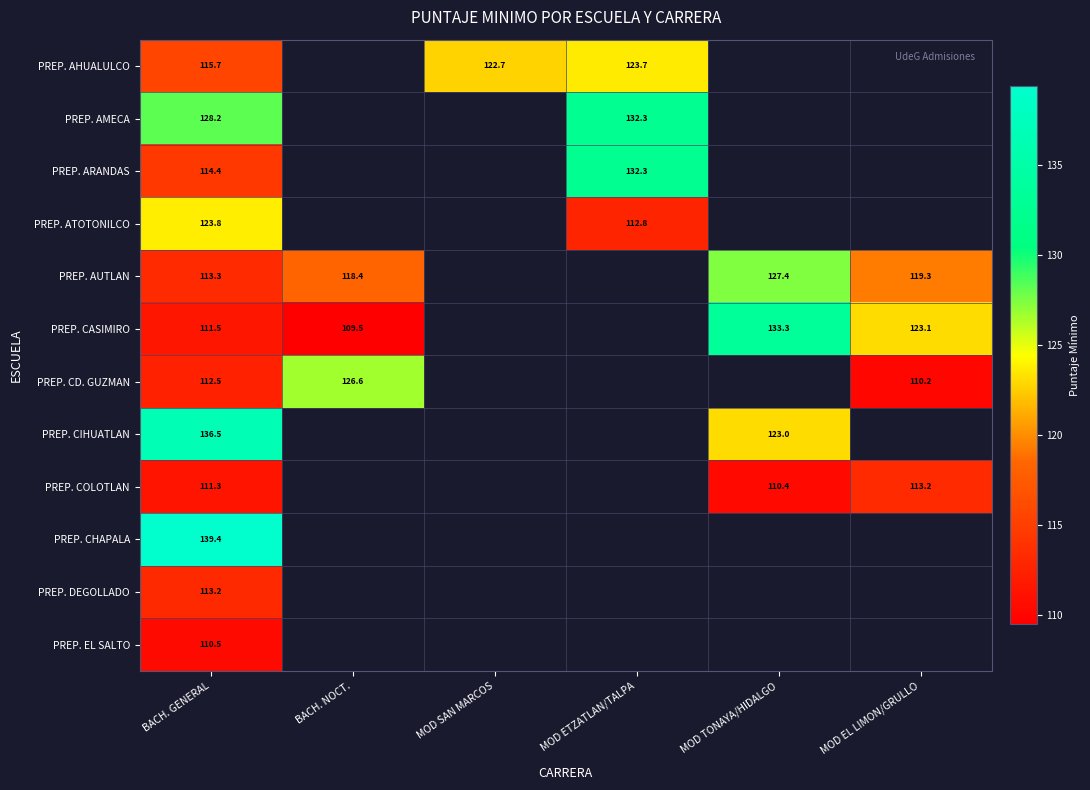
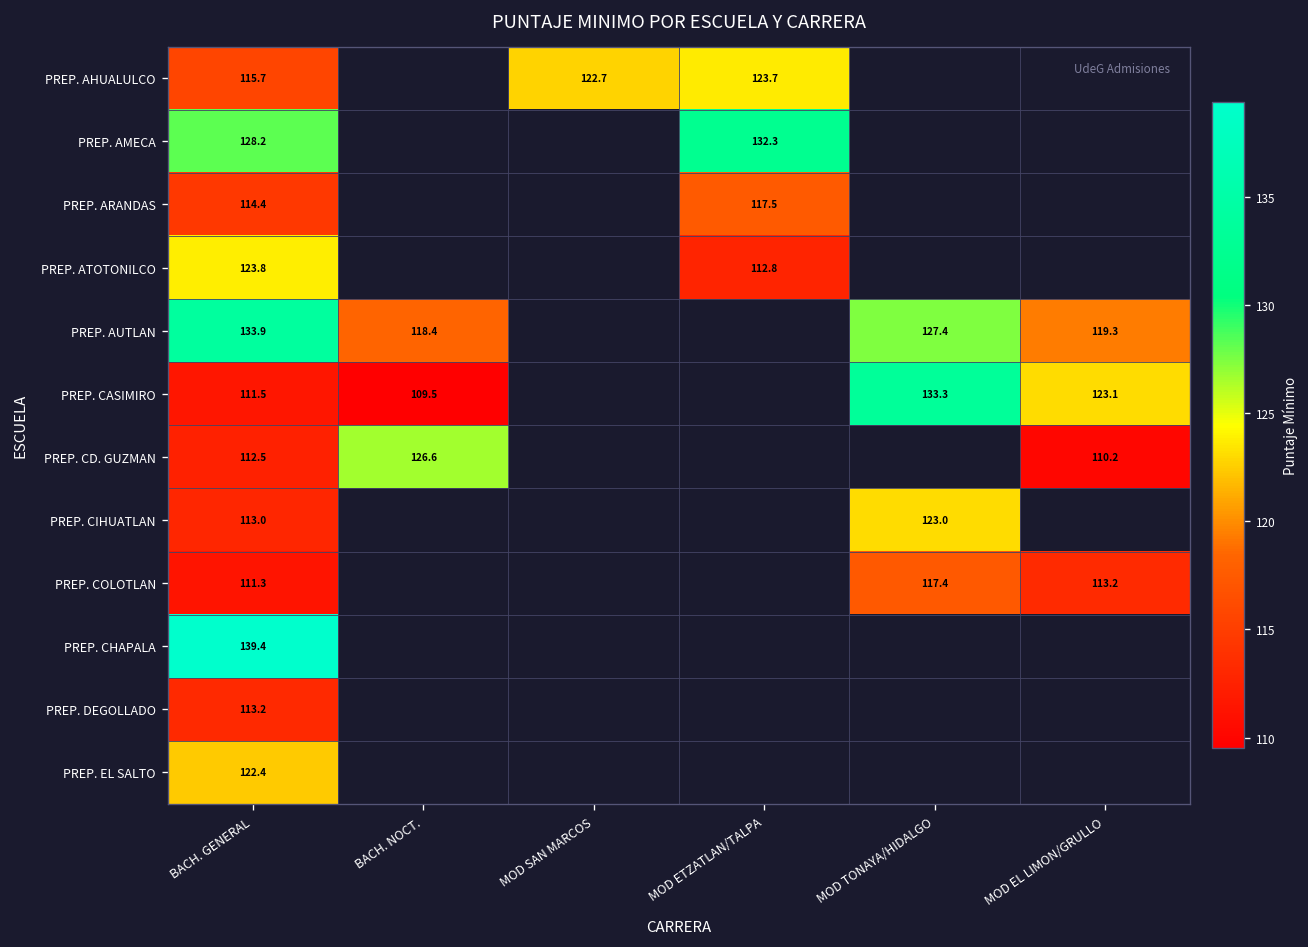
  {
    "PREP. AHUALULCO": {
      "BACH. GENERAL": 115.7,
      "MOD SAN MARCOS": 122.7,
      "MOD ETZATLAN/TALPA": 123.7
    },
    "PREP. AMECA": {
      "BACH. GENERAL": 128.2,
      "MOD ETZATLAN/TALPA": 132.3
    },
    "PREP. ARANDAS": {
      "BACH. GENERAL": 114.4,
-     "MOD ETZATLAN/TALPA": 132.3
+     "MOD ETZATLAN/TALPA": 117.5
    },
    "PREP. ATOTONILCO": {
      "BACH. GENERAL": 123.8,
      "MOD ETZATLAN/TALPA": 112.8
    },
    "PREP. AUTLAN": {
-     "BACH. GENERAL": 113.3,
+     "BACH. GENERAL": 133.9,
      "BACH. NOCT.": 118.4,
      "MOD TONAYA/HIDALGO": 127.4,
      "MOD EL LIMON/GRULLO": 119.3
    },
    "PREP. CASIMIRO": {
      "BACH. GENERAL": 111.5,
      "BACH. NOCT.": 109.5,
      "MOD TONAYA/HIDALGO": 133.3,
      "MOD EL LIMON/GRULLO": 123.1
    },
    "PREP. CD. GUZMAN": {
      "BACH. GENERAL": 112.5,
      "BACH. NOCT.": 126.6,
      "MOD EL LIMON/GRULLO": 110.2
    },
    "PREP. CIHUATLAN": {
-     "BACH. GENERAL": 136.5,
+     "BACH. GENERAL": 113.0,
      "MOD TONAYA/HIDALGO": 123.0
    },
    "PREP. COLOTLAN": {
      "BACH. GENERAL": 111.3,
-     "MOD TONAYA/HIDALGO": 110.4,
+     "MOD TONAYA/HIDALGO": 117.4,
      "MOD EL LIMON/GRULLO": 113.2
    },
    "PREP. CHAPALA": {
      "BACH. GENERAL": 139.4
    },
    "PREP. DEGOLLADO": {
      "BACH. GENERAL": 113.2
    },
    "PREP. EL SALTO": {
-     "BACH. GENERAL": 110.5
+     "BACH. GENERAL": 122.4
    }
  }
